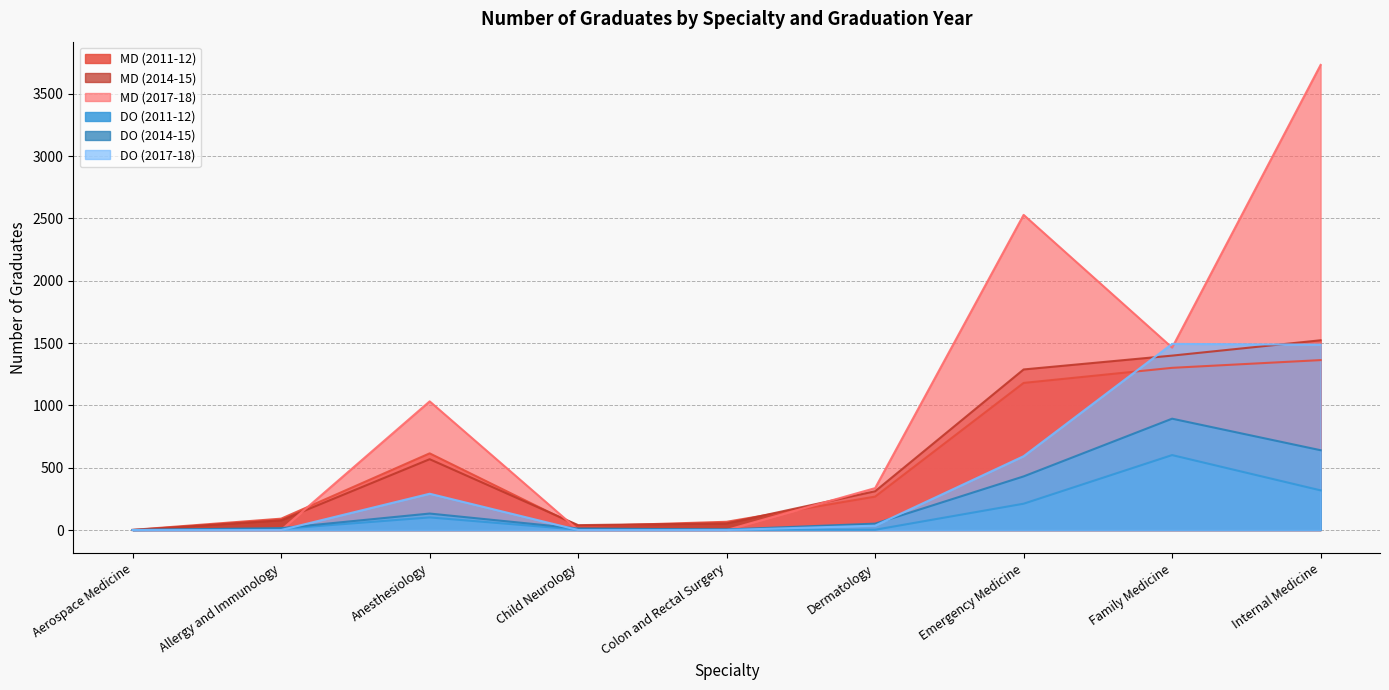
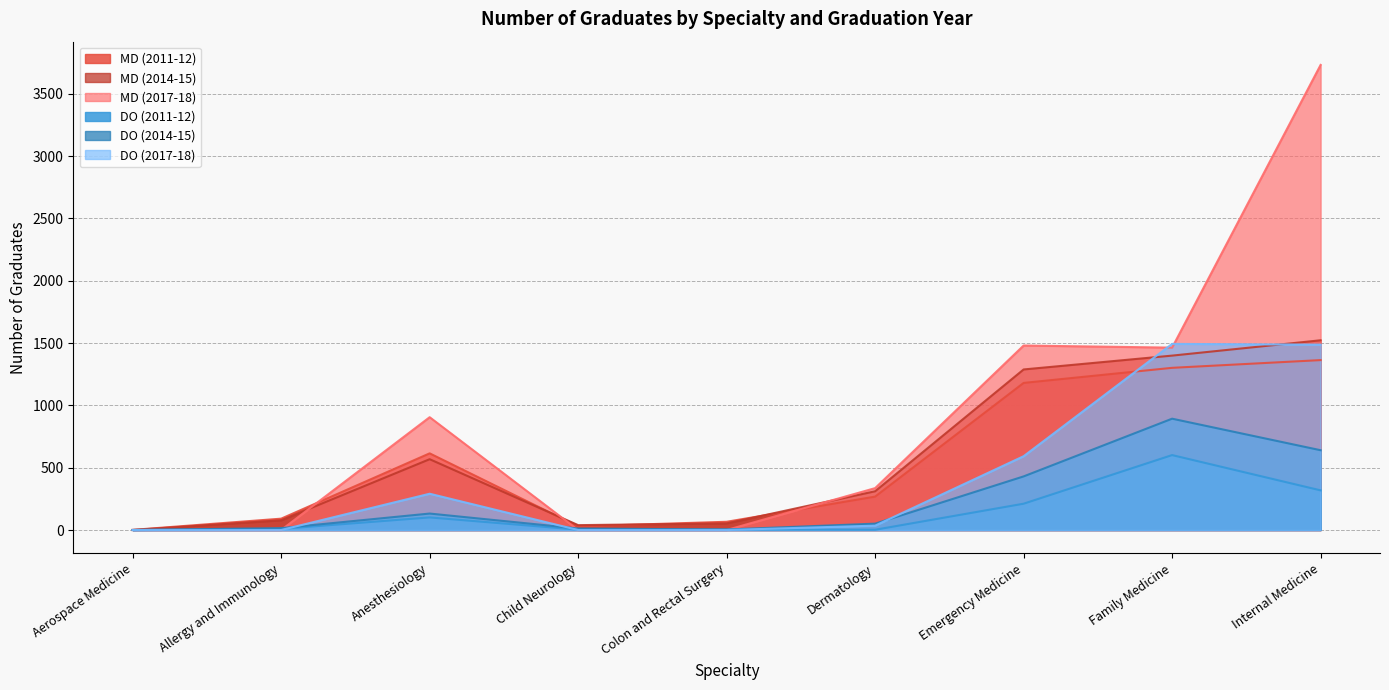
  {
    "MD (2017-18)": {
-     "Anesthesiology": 1030,
+     "Anesthesiology": 910,
      "Dermatology": 340,
-     "Emergency Medicine": 2530,
+     "Emergency Medicine": 1480,
      "Family Medicine": 1460,
      "Internal Medicine": 3730
    },
    "DO (2017-18)": {
      "Anesthesiology": 290,
      "Emergency Medicine": 590,
      "Family Medicine": 1490,
      "Internal Medicine": 1490
    }
  }
